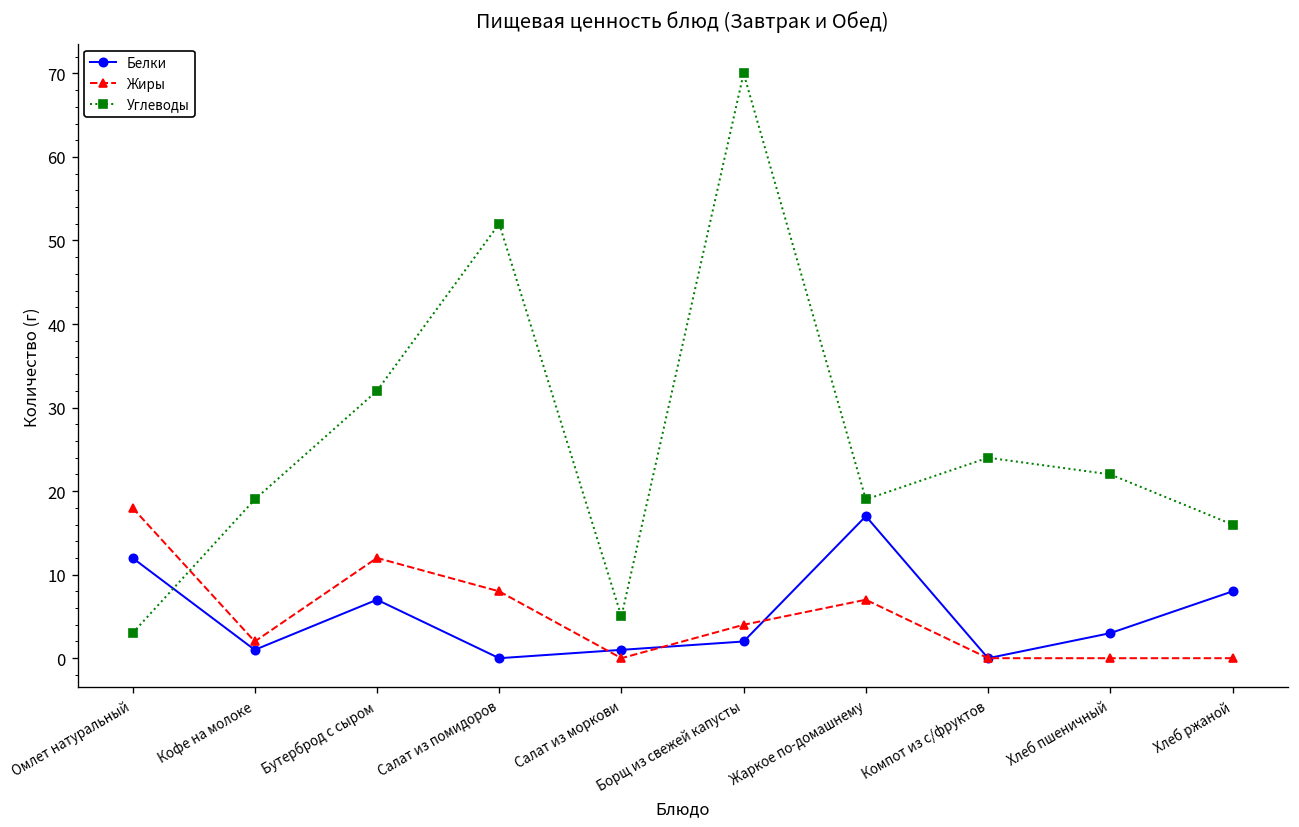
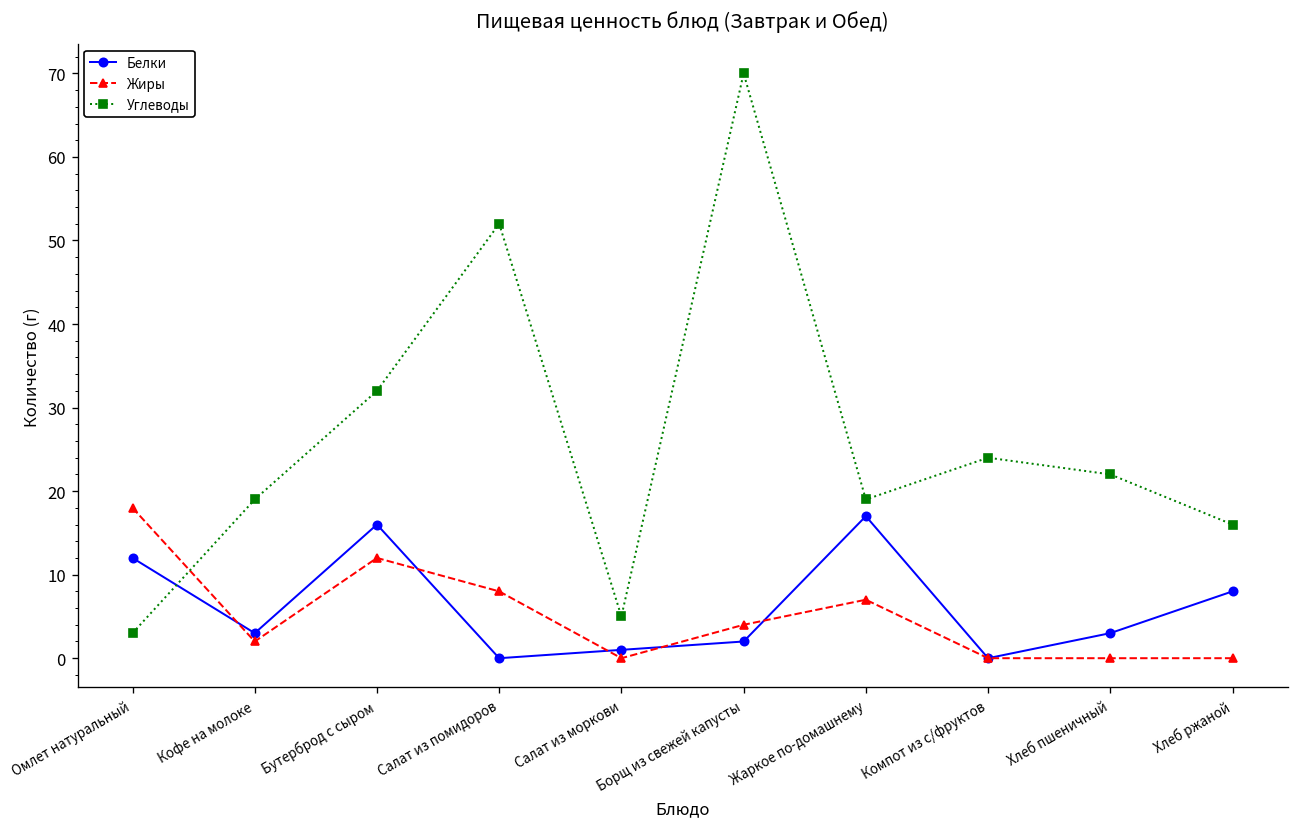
  {
    "Белки": {
      "Омлет натуральный": 12,
-     "Кофе на молоке": 1,
-     "Бутерброд с сыром": 7,
+     "Кофе на молоке": 3,
+     "Бутерброд с сыром": 16,
      "Салат из помидоров": 0,
      "Салат из моркови": 1,
      "Борщ из свежей капусты": 2,
      "Жаркое по-домашнему": 17,
      "Хлеб пшеничный": 3,
      "Хлеб ржаной": 8
    },
    "Жиры": {
      "Омлет натуральный": 18,
      "Кофе на молоке": 2,
      "Бутерброд с сыром": 12,
      "Салат из помидоров": 8,
      "Салат из моркови": 0,
      "Борщ из свежей капусты": 4,
      "Жаркое по-домашнему": 7,
      "Хлеб пшеничный": 0,
      "Хлеб ржаной": 0
    },
    "Углеводы": {
      "Омлет натуральный": 3,
      "Кофе на молоке": 19,
      "Бутерброд с сыром": 32,
      "Салат из помидоров": 52,
      "Салат из моркови": 5,
      "Борщ из свежей капусты": 70,
      "Жаркое по-домашнему": 19,
      "Компот из с/фруктов": 24,
      "Хлеб пшеничный": 22,
      "Хлеб ржаной": 16
    }
  }
